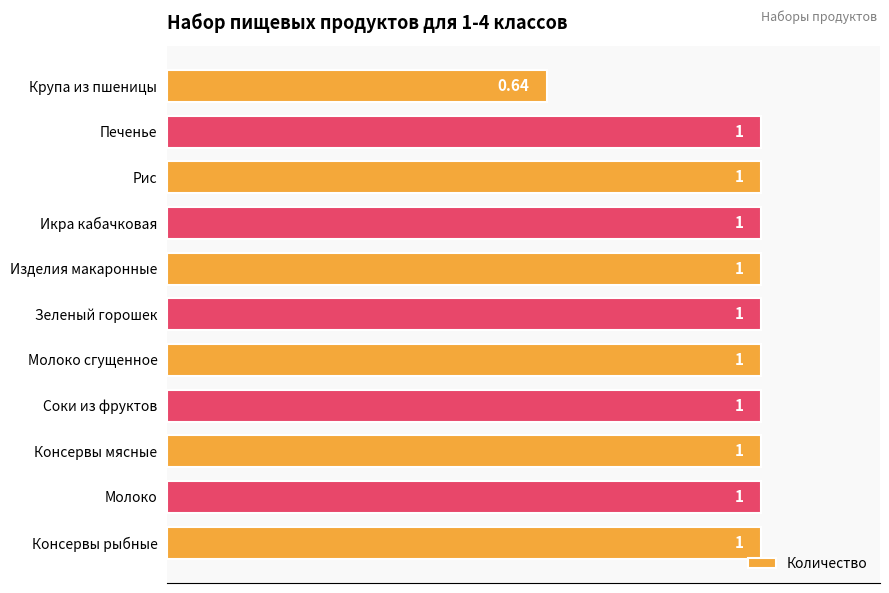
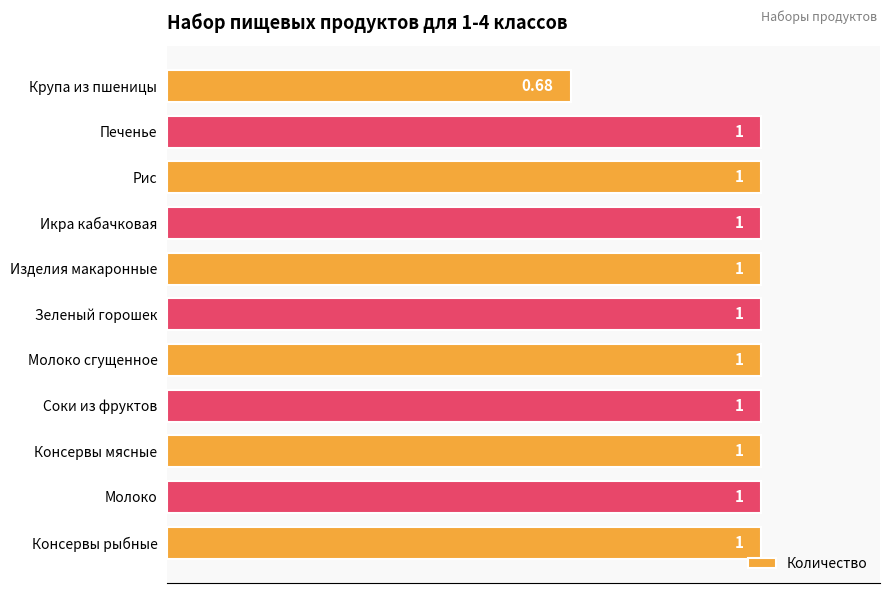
  {
-   "Крупа из пшеницы": 0.64,
+   "Крупа из пшеницы": 0.68,
    "Печенье": 1,
    "Рис": 1,
    "Икра кабачковая": 1,
    "Изделия макаронные": 1,
    "Зеленый горошек": 1,
    "Молоко сгущенное": 1,
    "Соки из фруктов": 1,
    "Консервы мясные": 1,
    "Молоко": 1,
    "Консервы рыбные": 1
  }
